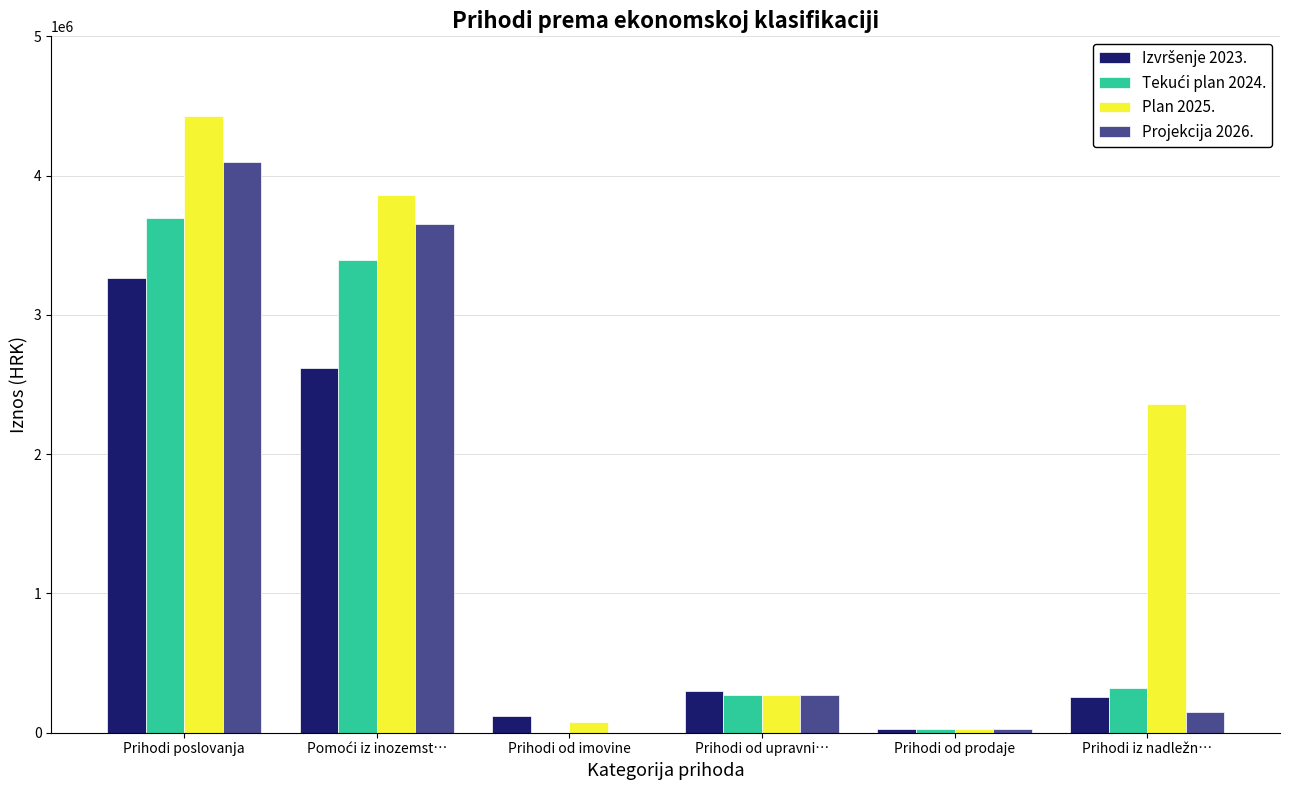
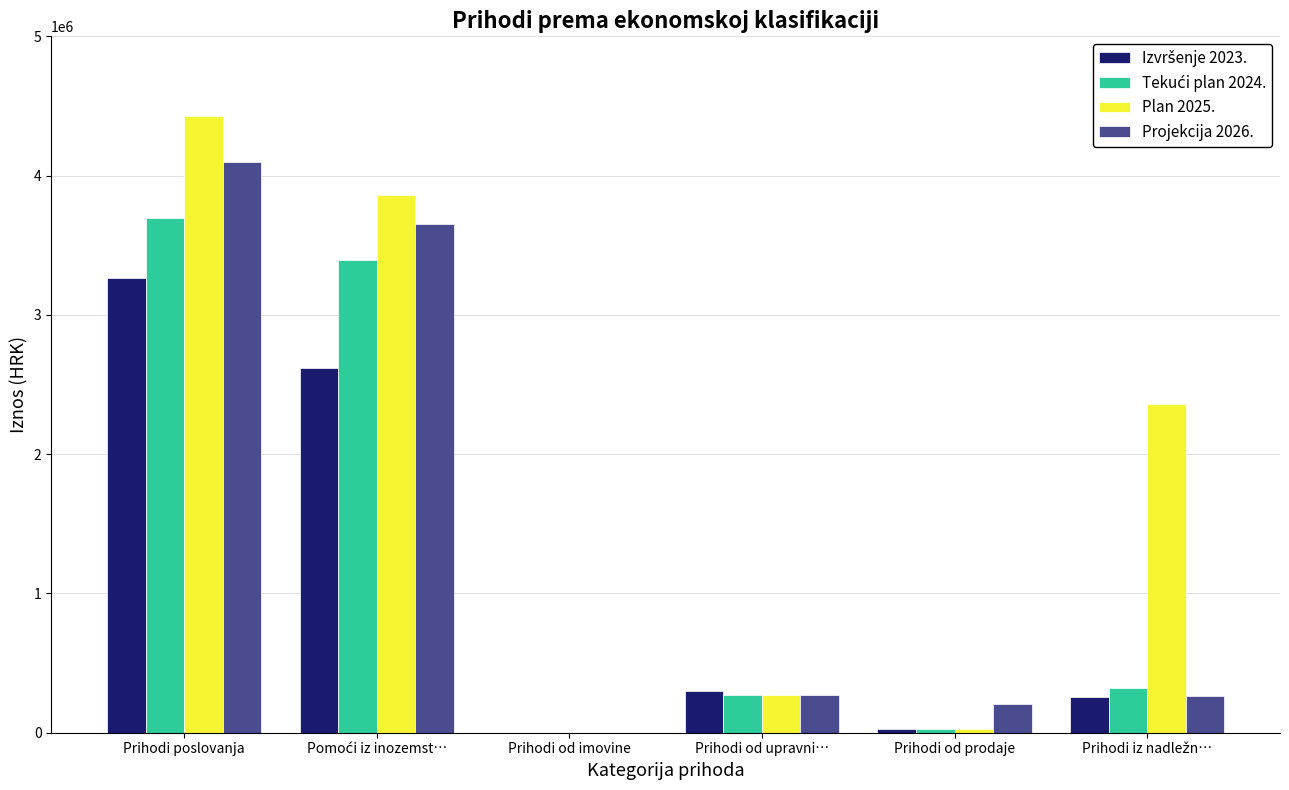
  {
    "Izvršenje 2023.": {
      "Prihodi poslovanja": 3260000,
      "Pomoći iz inozemst…": 2620000,
-     "Prihodi od imovine": 120000,
+     "Prihodi od imovine": 0,
      "Prihodi od upravni…": 300000,
      "Prihodi od prodaje": 20000,
      "Prihodi iz nadležn…": 260000
    },
    "Tekući plan 2024.": {
      "Prihodi poslovanja": 3700000,
      "Pomoći iz inozemst…": 3390000,
      "Prihodi od upravni…": 270000,
      "Prihodi od prodaje": 30000,
      "Prihodi iz nadležn…": 320000
    },
    "Plan 2025.": {
      "Prihodi poslovanja": 4420000,
      "Pomoći iz inozemst…": 3860000,
-     "Prihodi od imovine": 70000,
+     "Prihodi od imovine": 0,
      "Prihodi od upravni…": 270000,
      "Prihodi od prodaje": 30000,
      "Prihodi iz nadležn…": 2360000
    },
    "Projekcija 2026.": {
      "Prihodi poslovanja": 4100000,
      "Pomoći iz inozemst…": 3650000,
      "Prihodi od upravni…": 270000,
-     "Prihodi od prodaje": 30000,
-     "Prihodi iz nadležn…": 150000
+     "Prihodi od prodaje": 210000,
+     "Prihodi iz nadležn…": 270000
    }
  }
